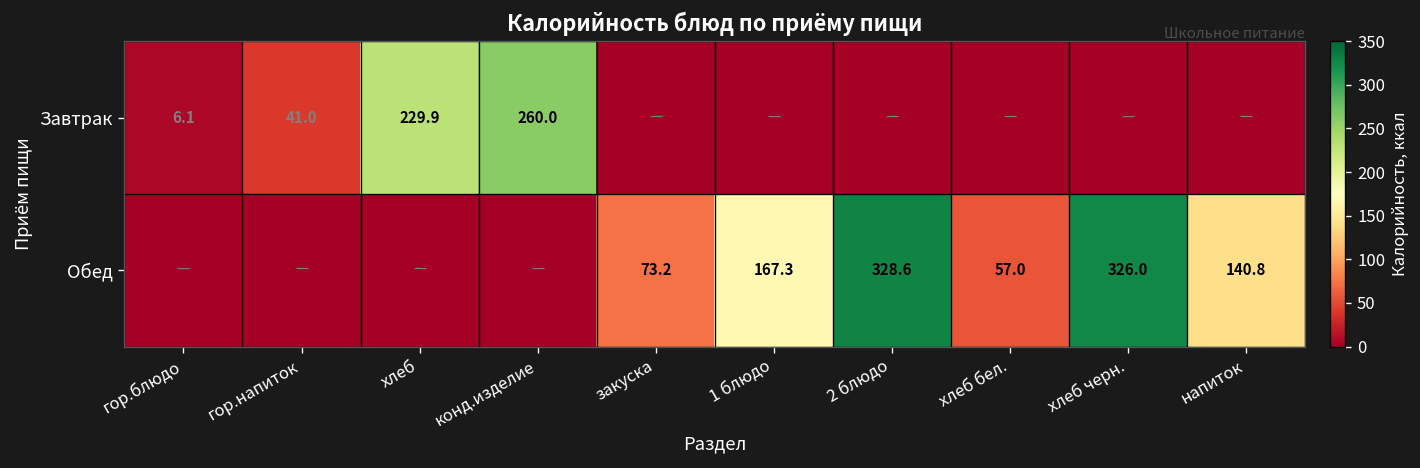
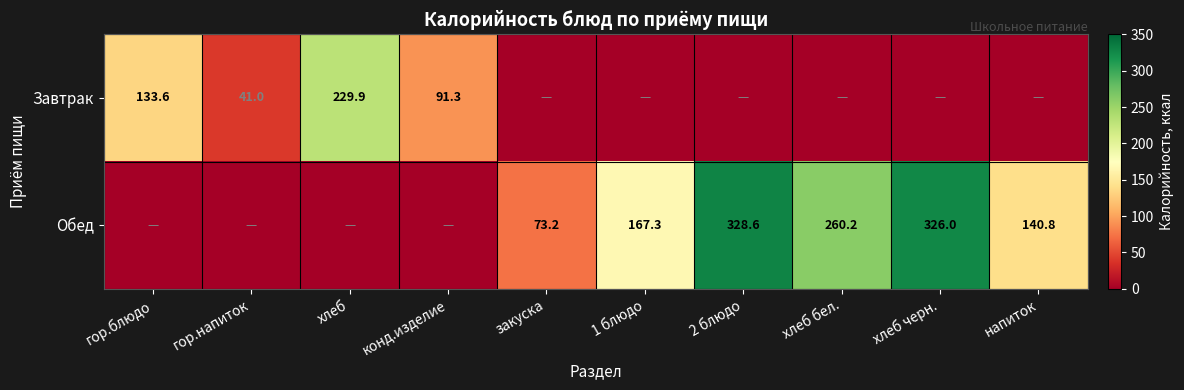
  {
    "Завтрак": {
-     "гор.блюдо": 6.1,
+     "гор.блюдо": 133.6,
      "гор.напиток": 41.0,
      "хлеб": 229.9,
-     "конд.изделие": 260.0
+     "конд.изделие": 91.3
    },
    "Обед": {
      "закуска": 73.2,
      "1 блюдо": 167.3,
      "2 блюдо": 328.6,
-     "хлеб бел.": 57.0,
+     "хлеб бел.": 260.2,
      "хлеб черн.": 326.0,
      "напиток": 140.8
    }
  }
